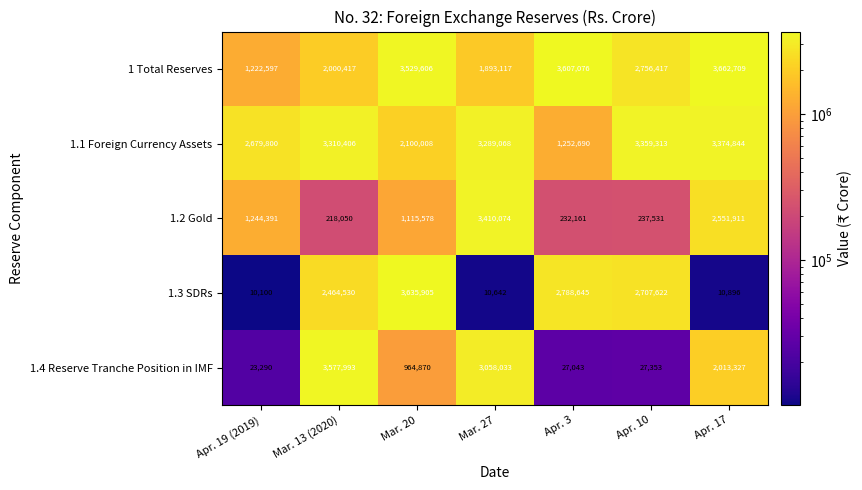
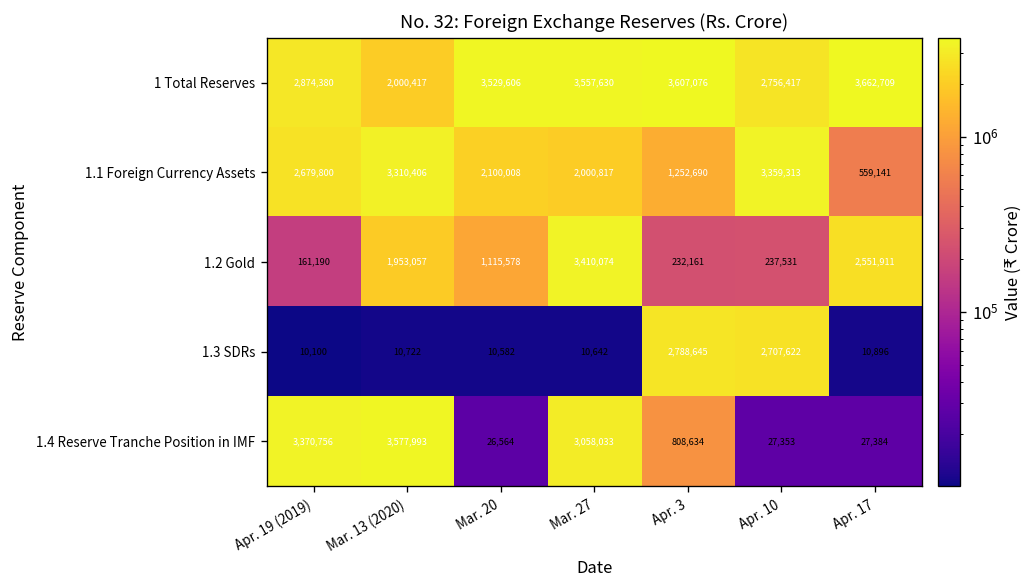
  {
    "1 Total Reserves": {
-     "Apr. 19 (2019)": "1,222,597",
+     "Apr. 19 (2019)": "2,874,380",
      "Mar. 13 (2020)": "2,000,417",
      "Mar. 20": "3,529,606",
-     "Mar. 27": "1,893,117",
+     "Mar. 27": "3,557,630",
      "Apr. 3": "3,607,076",
      "Apr. 10": "2,756,417",
      "Apr. 17": "3,662,709"
    },
    "1.1 Foreign Currency Assets": {
      "Apr. 19 (2019)": "2,679,800",
      "Mar. 13 (2020)": "3,310,406",
      "Mar. 20": "2,100,008",
-     "Mar. 27": "3,289,068",
+     "Mar. 27": "2,000,817",
      "Apr. 3": "1,252,690",
      "Apr. 10": "3,359,313",
-     "Apr. 17": "3,374,844"
+     "Apr. 17": "559,141"
    },
    "1.2 Gold": {
-     "Apr. 19 (2019)": "1,244,391",
-     "Mar. 13 (2020)": "218,050",
+     "Apr. 19 (2019)": "161,190",
+     "Mar. 13 (2020)": "1,953,057",
      "Mar. 20": "1,115,578",
      "Mar. 27": "3,410,074",
      "Apr. 3": "232,161",
      "Apr. 10": "237,531",
      "Apr. 17": "2,551,911"
    },
    "1.3 SDRs": {
      "Apr. 19 (2019)": "10,100",
-     "Mar. 13 (2020)": "2,464,530",
-     "Mar. 20": "3,635,905",
+     "Mar. 13 (2020)": "10,722",
+     "Mar. 20": "10,582",
      "Mar. 27": "10,642",
      "Apr. 3": "2,788,645",
      "Apr. 10": "2,707,622",
      "Apr. 17": "10,896"
    },
    "1.4 Reserve Tranche Position in IMF": {
-     "Apr. 19 (2019)": "23,290",
+     "Apr. 19 (2019)": "3,370,756",
      "Mar. 13 (2020)": "3,577,993",
-     "Mar. 20": "964,870",
+     "Mar. 20": "26,564",
      "Mar. 27": "3,058,033",
-     "Apr. 3": "27,043",
+     "Apr. 3": "808,634",
      "Apr. 10": "27,353",
-     "Apr. 17": "2,013,327"
+     "Apr. 17": "27,384"
    }
  }
